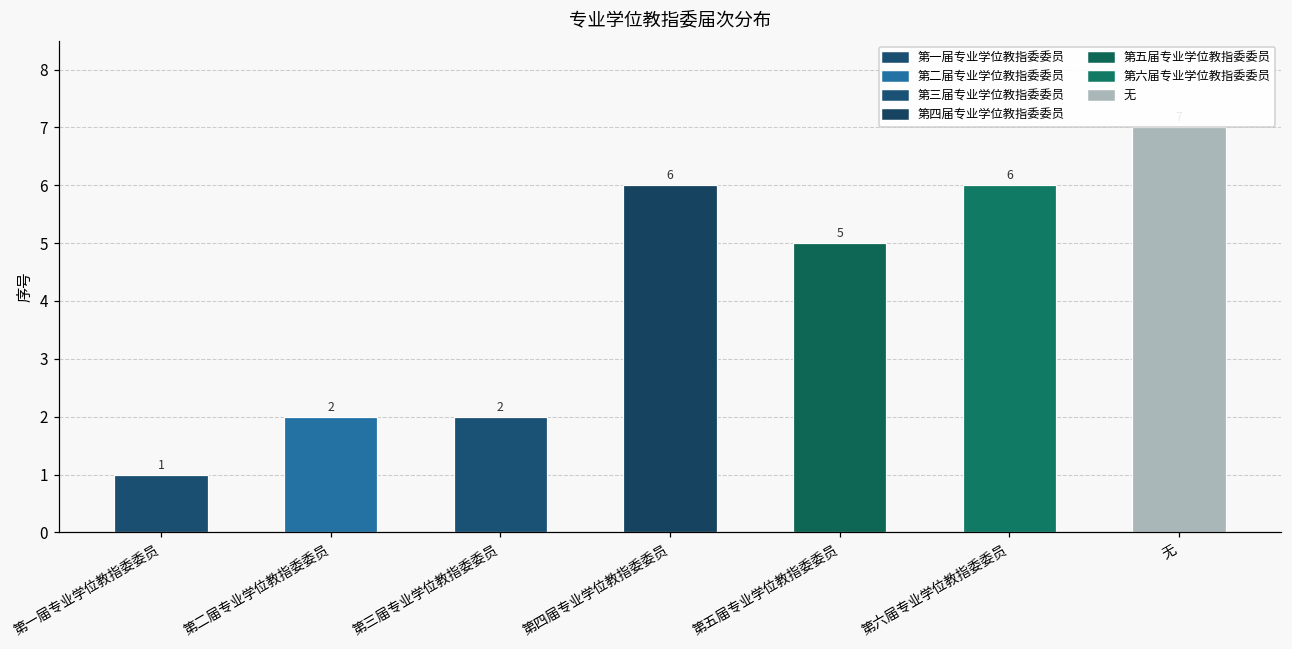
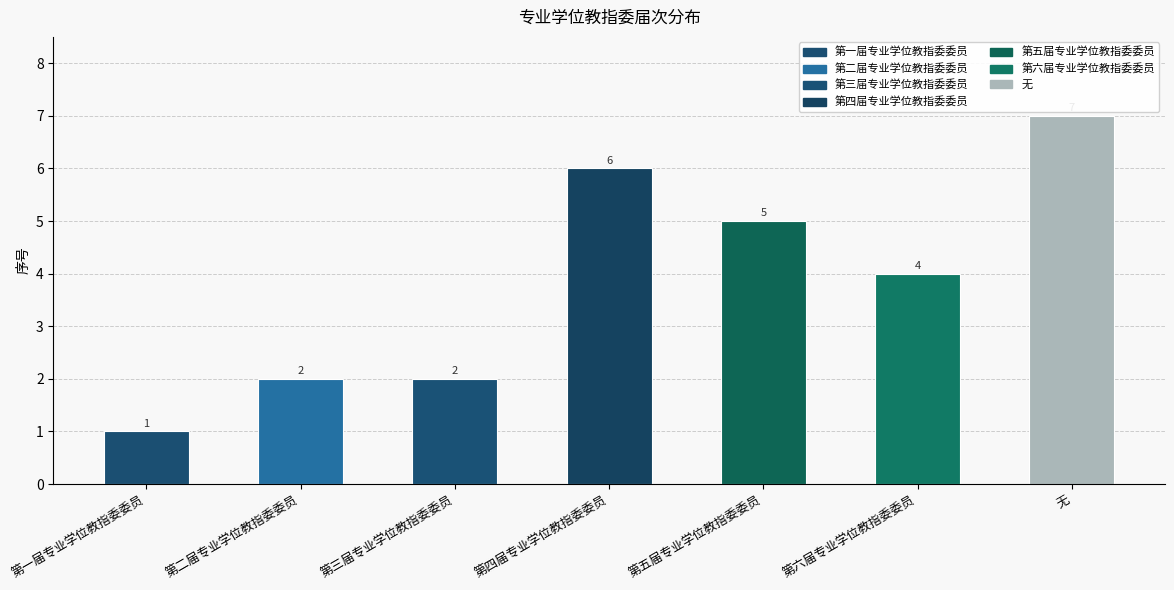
  {
    "第一届专业学位教指委委员": 1,
    "第二届专业学位教指委委员": 2,
    "第三届专业学位教指委委员": 2,
    "第四届专业学位教指委委员": 6,
    "第五届专业学位教指委委员": 5,
-   "第六届专业学位教指委委员": 6
+   "第六届专业学位教指委委员": 4
  }
